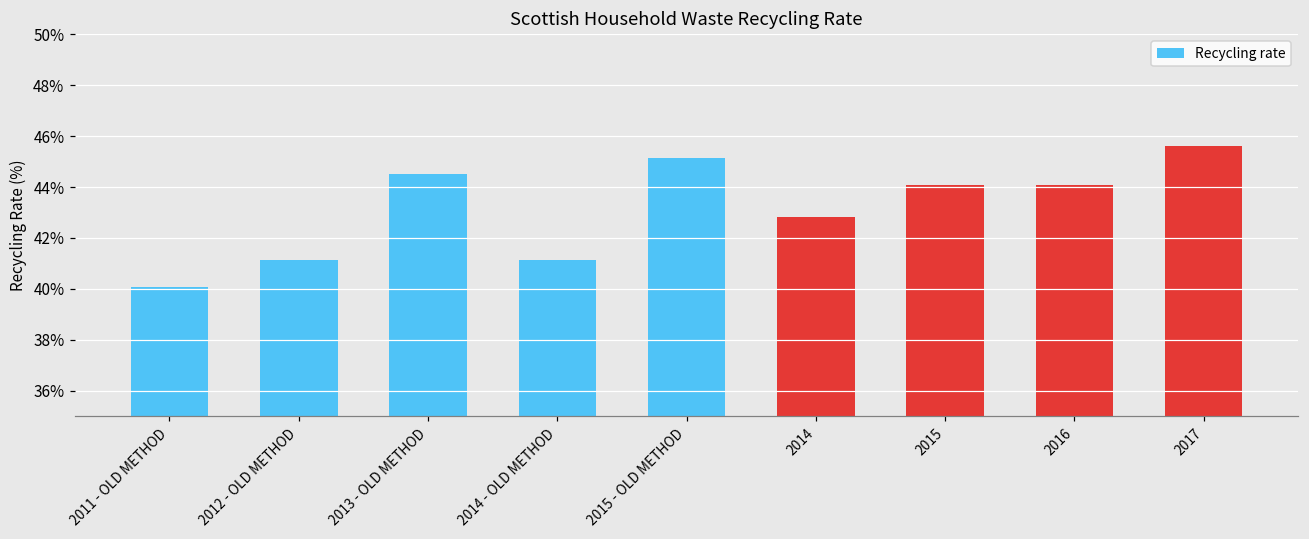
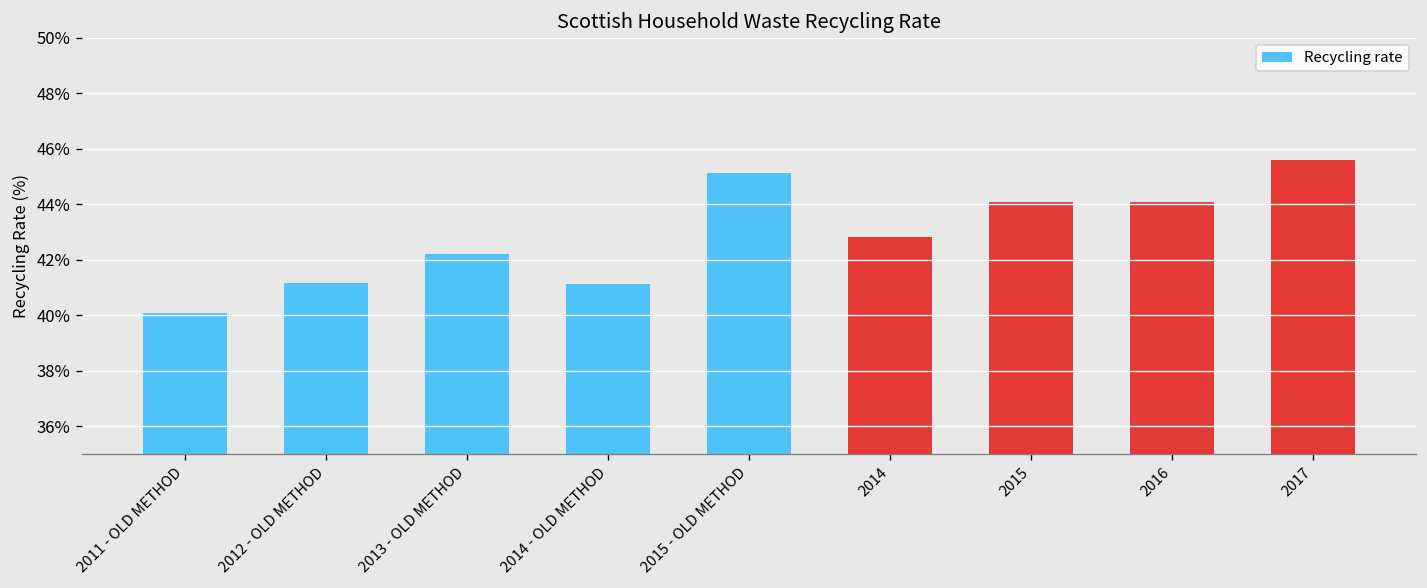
  {
    "2011 - OLD METHOD": "40.1%",
    "2012 - OLD METHOD": "41.1%",
-   "2013 - OLD METHOD": "44.5%",
+   "2013 - OLD METHOD": "42.2%",
    "2014 - OLD METHOD": "41.1%",
    "2015 - OLD METHOD": "45.1%",
    "2014": "42.8%",
    "2015": "44.1%",
    "2016": "44.1%",
    "2017": "45.6%"
  }
